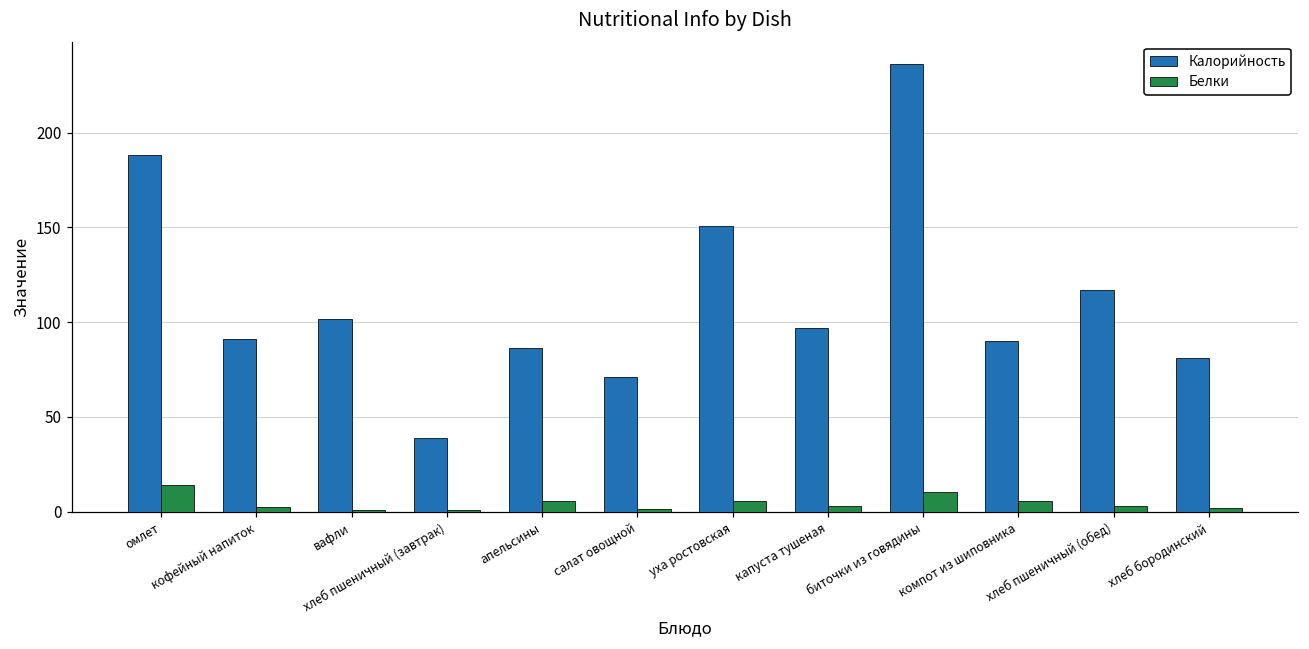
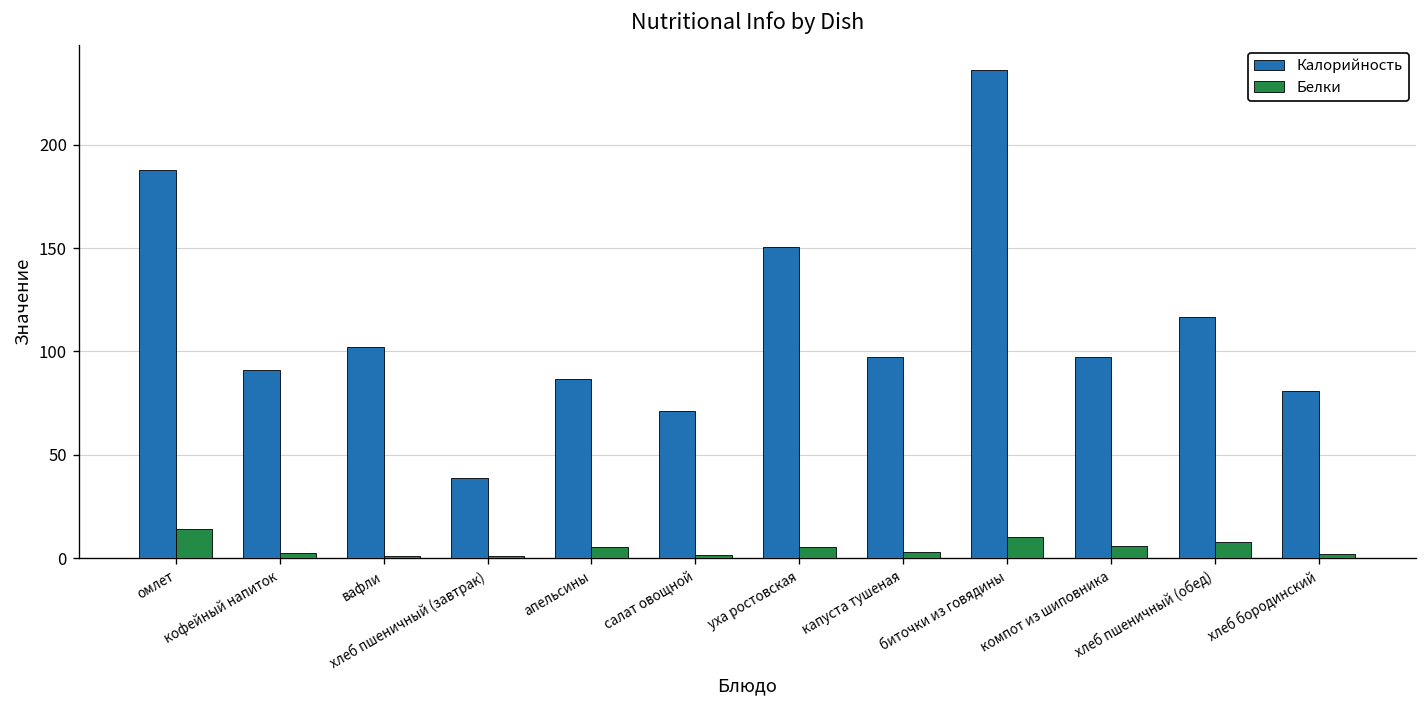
  {
    "Калорийность": {
      "омлет": 188,
      "кофейный напиток": 91,
      "вафли": 102,
      "хлеб пшеничный (завтрак)": 39,
      "апельсины": 87,
      "салат овощной": 71,
      "уха ростовская": 151,
      "капуста тушеная": 97,
      "биточки из говядины": 236,
-     "компот из шиповника": 90,
+     "компот из шиповника": 98,
      "хлеб пшеничный (обед)": 117,
      "хлеб бородинский": 81
    },
    "Белки": {
      "омлет": 14,
      "кофейный напиток": 2,
      "апельсины": 5,
      "уха ростовская": 6,
      "капуста тушеная": 3,
      "биточки из говядины": 10,
      "компот из шиповника": 6,
-     "хлеб пшеничный (обед)": 3,
+     "хлеб пшеничный (обед)": 8,
      "хлеб бородинский": 2
    }
  }
